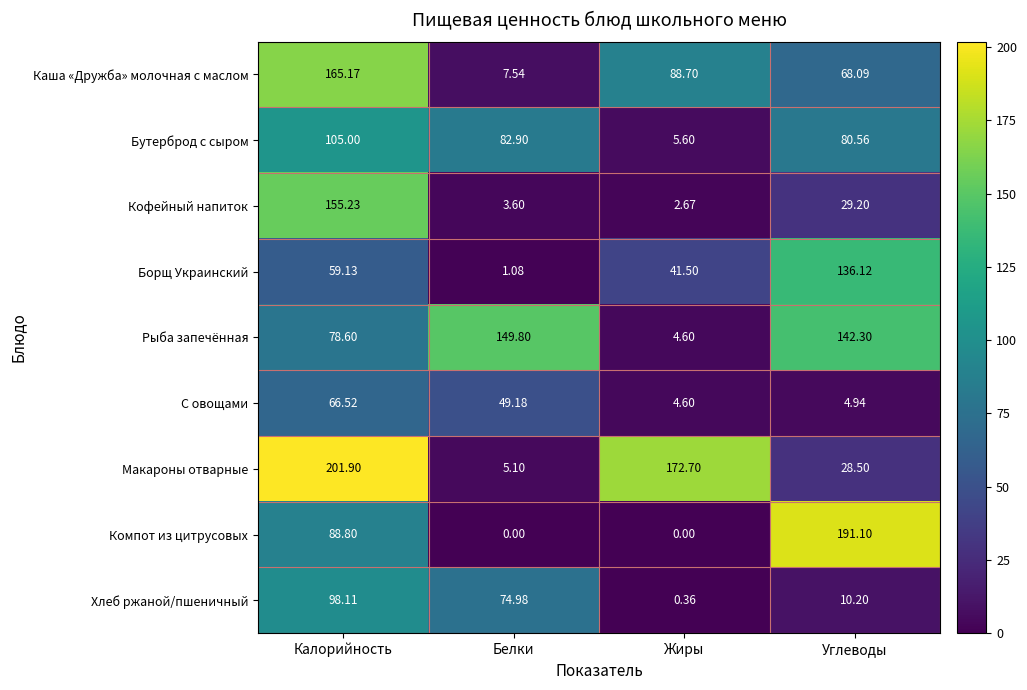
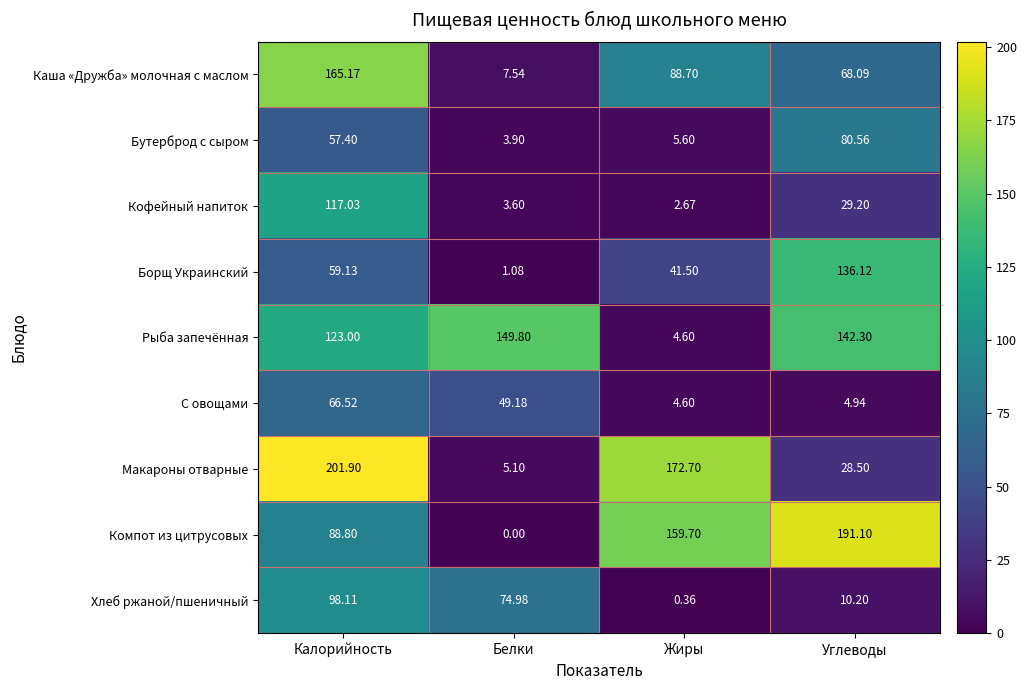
  {
    "Каша «Дружба» молочная с маслом": {
      "Калорийность": 165.17,
      "Белки": 7.54,
      "Жиры": 88.70,
      "Углеводы": 68.09
    },
    "Бутерброд с сыром": {
-     "Калорийность": 105.00,
-     "Белки": 82.90,
+     "Калорийность": 57.40,
+     "Белки": 3.90,
      "Жиры": 5.60,
      "Углеводы": 80.56
    },
    "Кофейный напиток": {
-     "Калорийность": 155.23,
+     "Калорийность": 117.03,
      "Белки": 3.60,
      "Жиры": 2.67,
      "Углеводы": 29.20
    },
    "Борщ Украинский": {
      "Калорийность": 59.13,
      "Белки": 1.08,
      "Жиры": 41.50,
      "Углеводы": 136.12
    },
    "Рыба запечённая": {
-     "Калорийность": 78.60,
+     "Калорийность": 123.00,
      "Белки": 149.80,
      "Жиры": 4.60,
      "Углеводы": 142.30
    },
    "С овощами": {
      "Калорийность": 66.52,
      "Белки": 49.18,
      "Жиры": 4.60,
      "Углеводы": 4.94
    },
    "Макароны отварные": {
      "Калорийность": 201.90,
      "Белки": 5.10,
      "Жиры": 172.70,
      "Углеводы": 28.50
    },
    "Компот из цитрусовых": {
      "Калорийность": 88.80,
      "Белки": 0.00,
-     "Жиры": 0.00,
+     "Жиры": 159.70,
      "Углеводы": 191.10
    },
    "Хлеб ржаной/пшеничный": {
      "Калорийность": 98.11,
      "Белки": 74.98,
      "Жиры": 0.36,
      "Углеводы": 10.20
    }
  }
